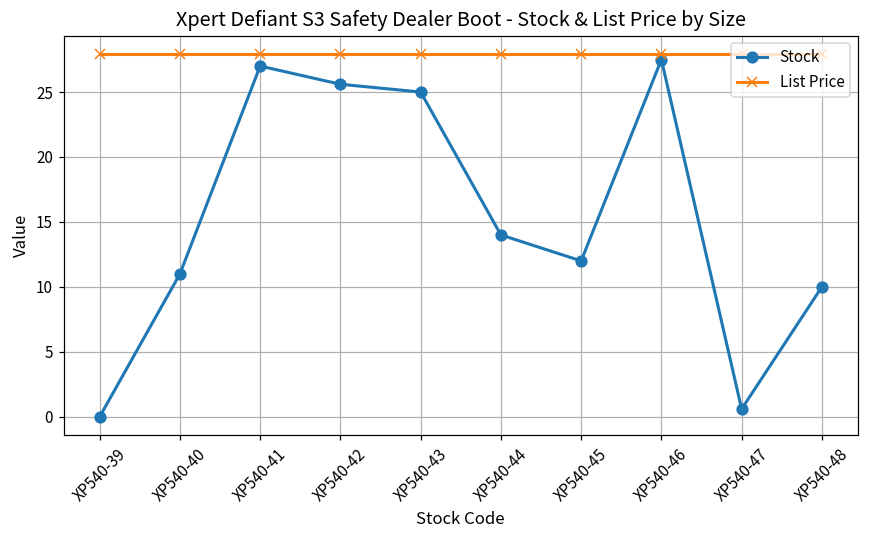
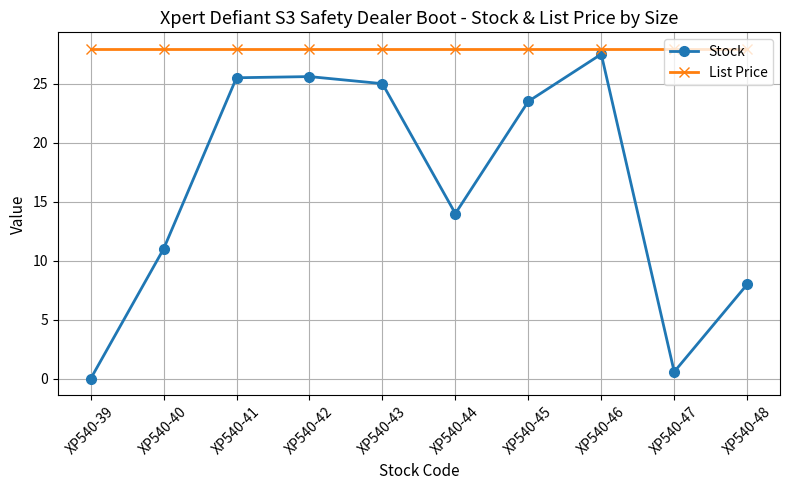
  {
    "Stock": {
      "XP540-39": 0.0,
      "XP540-40": 11.0,
-     "XP540-41": 27.0,
+     "XP540-41": 25.5,
      "XP540-42": 25.6,
      "XP540-43": 25.0,
      "XP540-44": 14.0,
-     "XP540-45": 12.0,
+     "XP540-45": 23.5,
      "XP540-46": 27.5,
      "XP540-47": 0.6,
-     "XP540-48": 10
+     "XP540-48": 8
    },
    "List Price": {
      "XP540-39": 28.0,
      "XP540-40": 28.0,
      "XP540-41": 28.0,
      "XP540-42": 28.0,
      "XP540-43": 28.0,
      "XP540-44": 28.0,
      "XP540-45": 28.0,
      "XP540-46": 28.0
    }
  }
